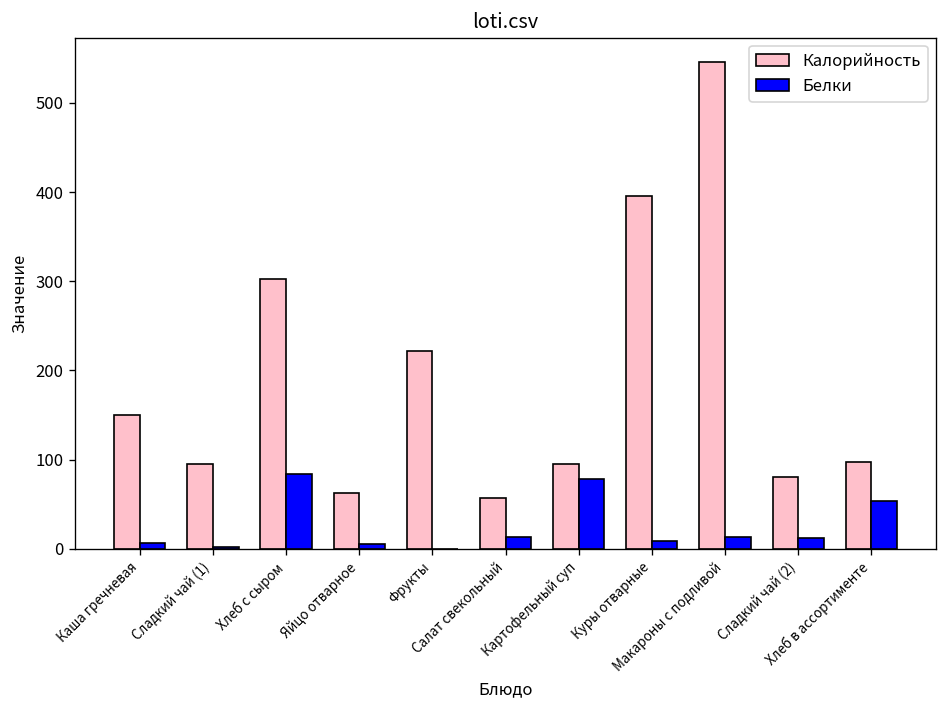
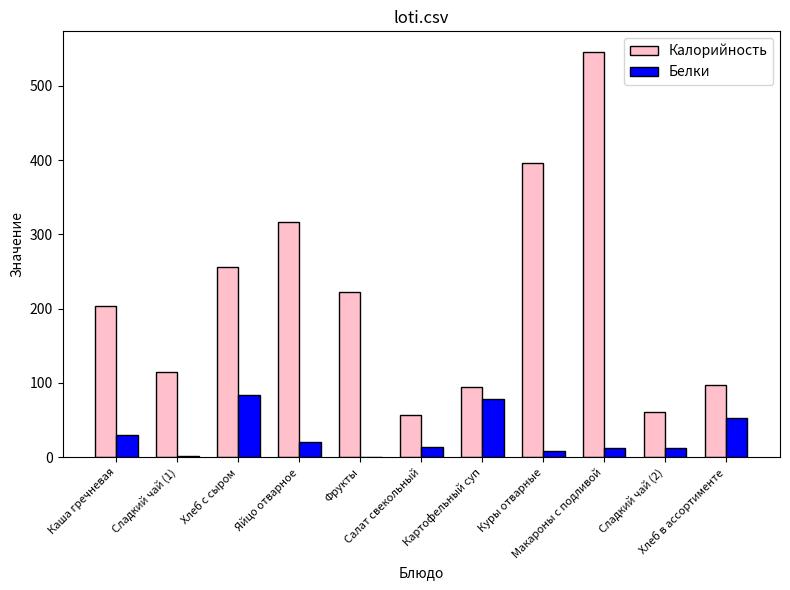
  {
    "Калорийность": {
-     "Каша гречневая": 150,
-     "Сладкий чай (1)": 100,
-     "Хлеб с сыром": 300,
-     "Яйцо отварное": 60,
+     "Каша гречневая": 200,
+     "Сладкий чай (1)": 120,
+     "Хлеб с сыром": 260,
+     "Яйцо отварное": 320,
      "Фрукты": 220,
      "Салат свекольный": 60,
      "Картофельный суп": 100,
      "Куры отварные": 400,
      "Макароны с подливой": 550,
-     "Сладкий чай (2)": 80,
+     "Сладкий чай (2)": 60,
      "Хлеб в ассортименте": 100
    },
    "Белки": {
-     "Каша гречневая": 10,
+     "Каша гречневая": 30,
      "Хлеб с сыром": 80,
-     "Яйцо отварное": 10,
+     "Яйцо отварное": 20,
      "Фрукты": 0,
      "Салат свекольный": 10,
      "Картофельный суп": 80,
      "Куры отварные": 10,
      "Макароны с подливой": 10,
      "Сладкий чай (2)": 10,
      "Хлеб в ассортименте": 50
    }
  }
